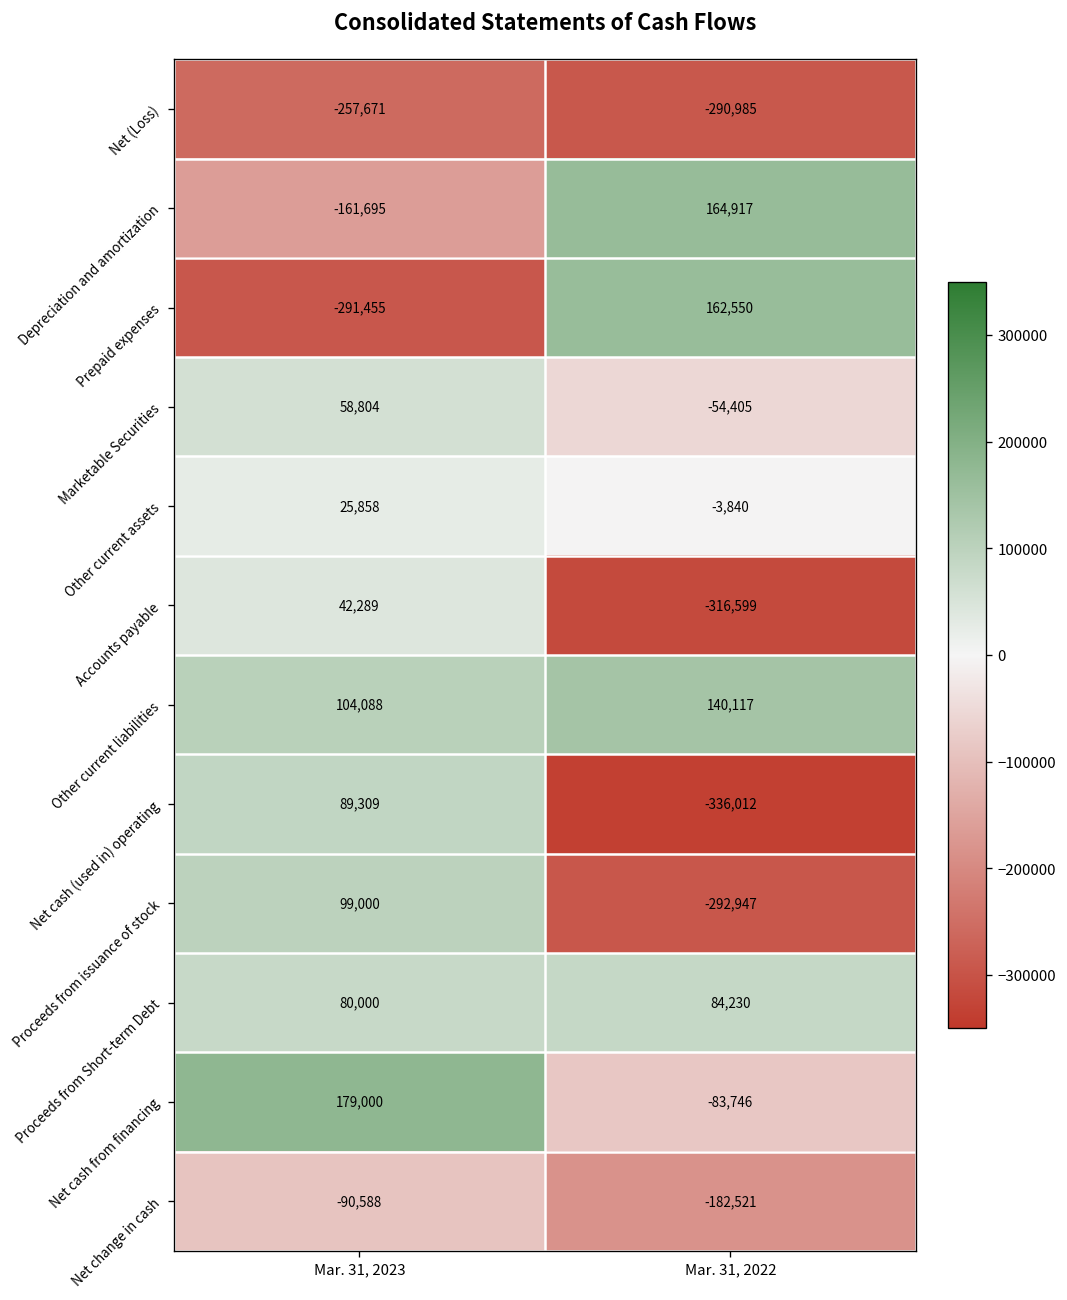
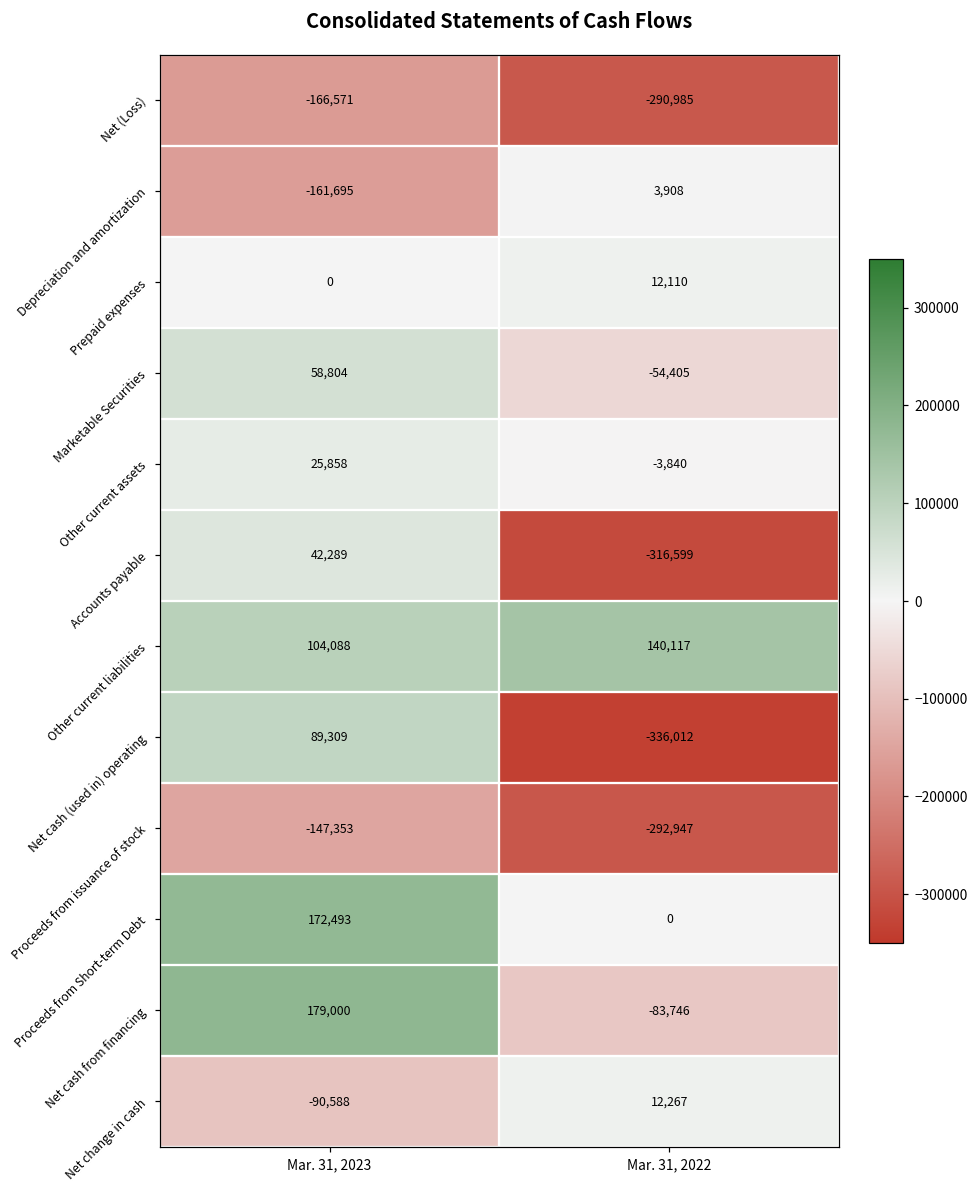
  {
    "Net (Loss)": {
-     "Mar. 31, 2023": "-257,671",
+     "Mar. 31, 2023": "-166,571",
      "Mar. 31, 2022": "-290,985"
    },
    "Depreciation and amortization": {
      "Mar. 31, 2023": "-161,695",
-     "Mar. 31, 2022": "164,917"
+     "Mar. 31, 2022": "3,908"
    },
    "Prepaid expenses": {
-     "Mar. 31, 2023": "-291,455",
-     "Mar. 31, 2022": "162,550"
+     "Mar. 31, 2023": "0",
+     "Mar. 31, 2022": "12,110"
    },
    "Marketable Securities": {
      "Mar. 31, 2023": "58,804",
      "Mar. 31, 2022": "-54,405"
    },
    "Other current assets": {
      "Mar. 31, 2023": "25,858",
      "Mar. 31, 2022": "-3,840"
    },
    "Accounts payable": {
      "Mar. 31, 2023": "42,289",
      "Mar. 31, 2022": "-316,599"
    },
    "Other current liabilities": {
      "Mar. 31, 2023": "104,088",
      "Mar. 31, 2022": "140,117"
    },
    "Net cash (used in) operating": {
      "Mar. 31, 2023": "89,309",
      "Mar. 31, 2022": "-336,012"
    },
    "Proceeds from issuance of stock": {
-     "Mar. 31, 2023": "99,000",
+     "Mar. 31, 2023": "-147,353",
      "Mar. 31, 2022": "-292,947"
    },
    "Proceeds from Short-term Debt": {
-     "Mar. 31, 2023": "80,000",
-     "Mar. 31, 2022": "84,230"
+     "Mar. 31, 2023": "172,493",
+     "Mar. 31, 2022": "0"
    },
    "Net cash from financing": {
      "Mar. 31, 2023": "179,000",
      "Mar. 31, 2022": "-83,746"
    },
    "Net change in cash": {
      "Mar. 31, 2023": "-90,588",
-     "Mar. 31, 2022": "-182,521"
+     "Mar. 31, 2022": "12,267"
    }
  }
